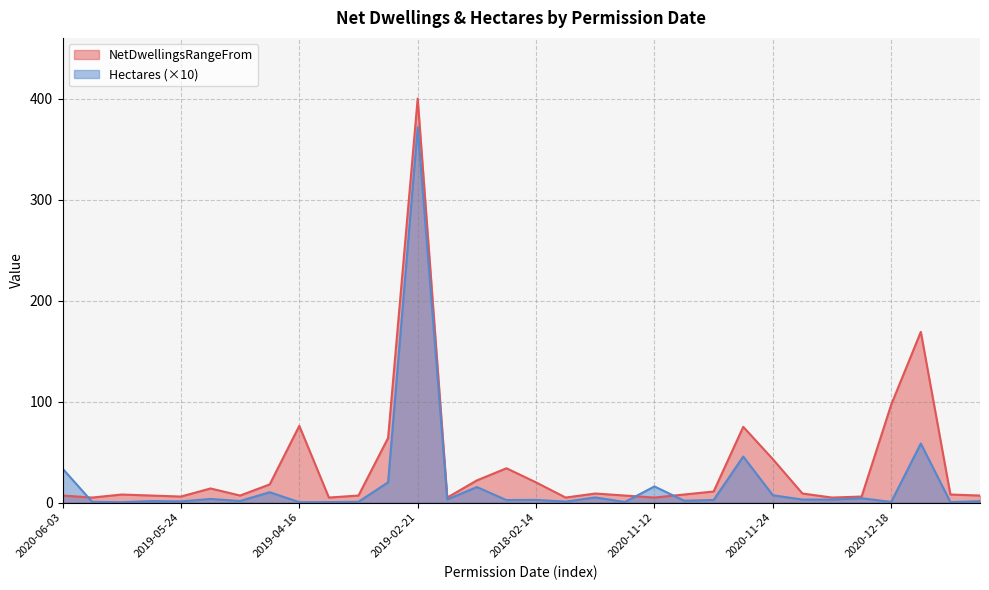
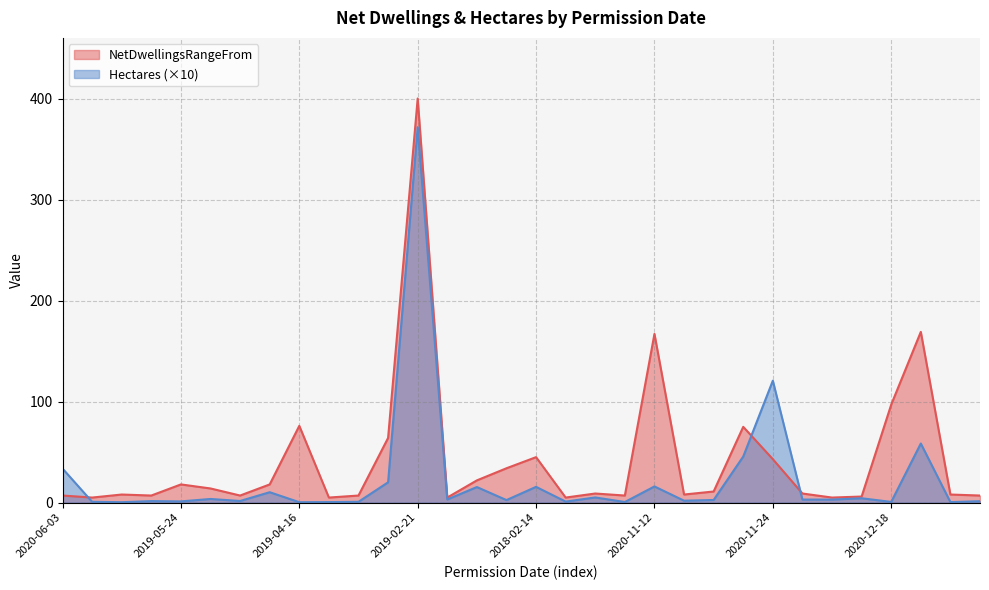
  {
    "NetDwellingsRangeFrom": {
      "2020-06-03": 7,
-     "2019-05-24": 6,
+     "2019-05-24": 18,
      "2019-04-16": 76,
      "2019-02-21": 400,
-     "2018-02-14": 20,
-     "2020-11-12": 5,
+     "2018-02-14": 45,
+     "2020-11-12": 167,
      "2020-11-24": 43,
      "2020-12-18": 97
    },
    "Hectares (×10)": {
      "2020-06-03": 34,
      "2019-05-24": 1,
      "2019-04-16": 0,
      "2019-02-21": 372,
-     "2018-02-14": 3,
+     "2018-02-14": 16,
      "2020-11-12": 16,
-     "2020-11-24": 7,
+     "2020-11-24": 121,
      "2020-12-18": 1
    }
  }
